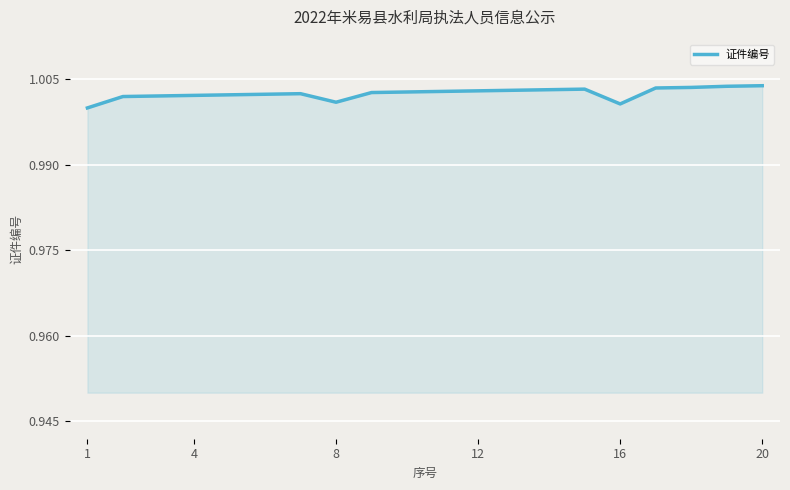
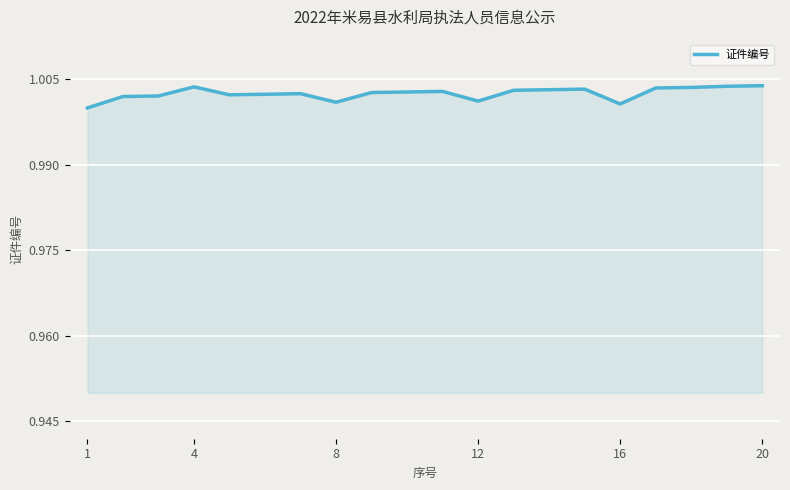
  {
    "1": 1.000,
-   "4": 1.002,
+   "4": 1.004,
    "8": 1.001,
-   "12": 1.003,
+   "12": 1.001,
    "16": 1.001,
    "20": 1.004
  }
